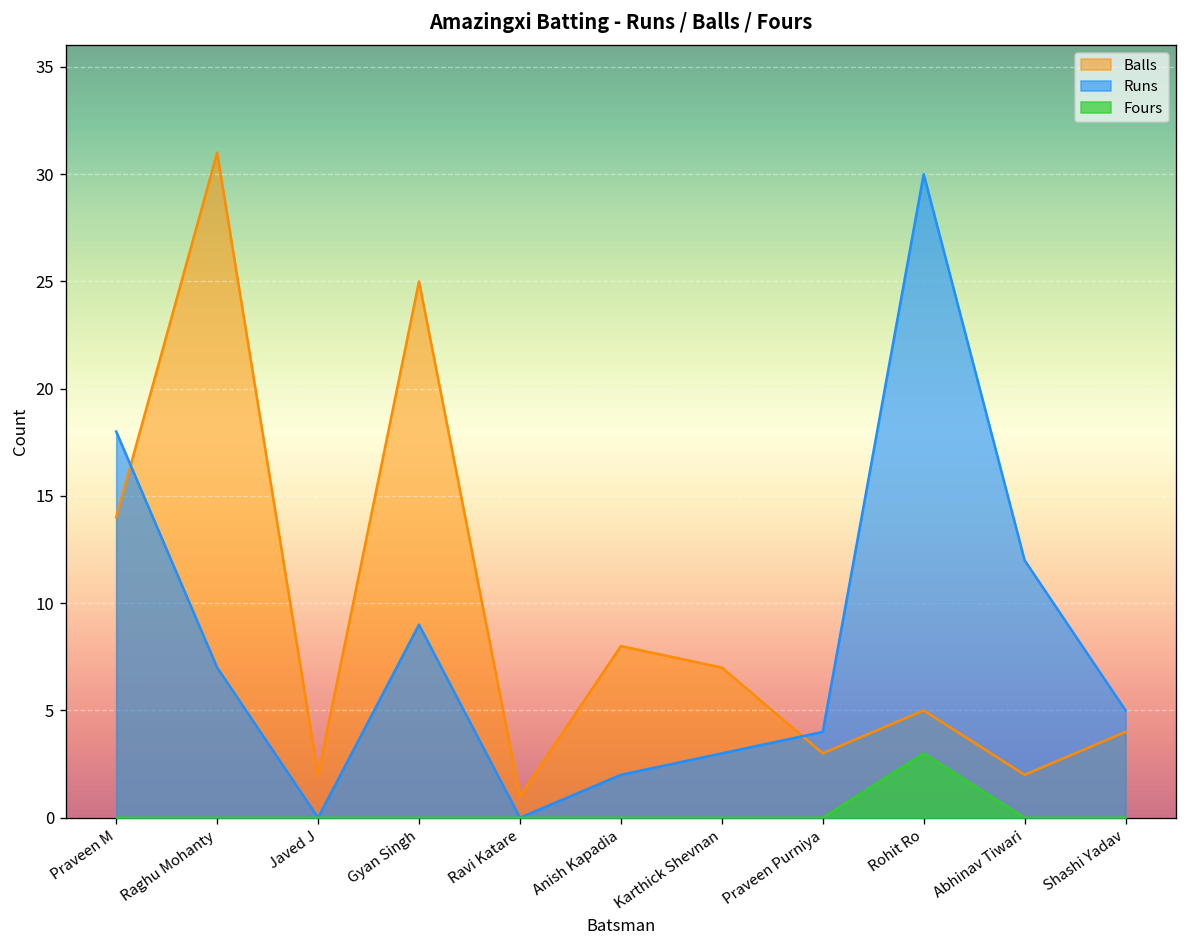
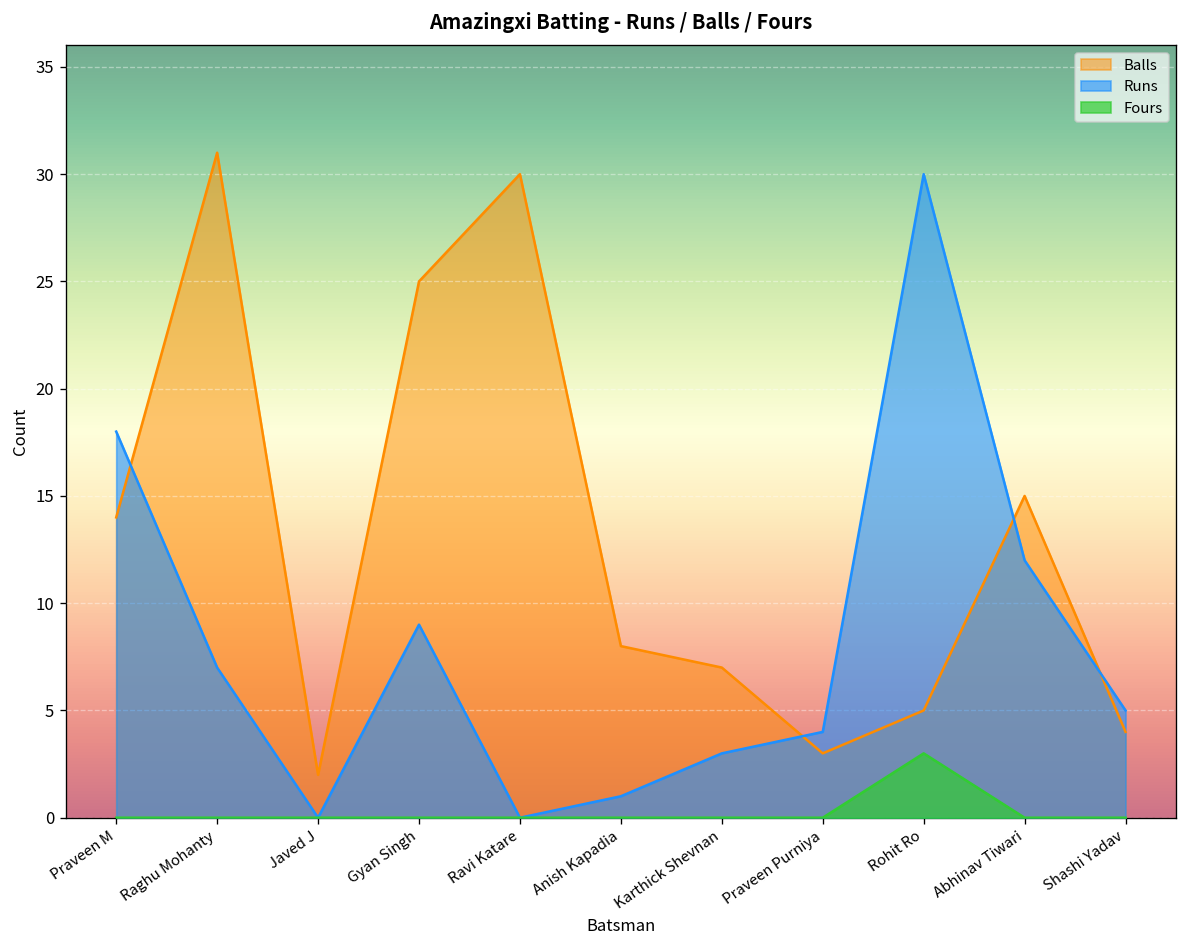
  {
    "Balls": {
      "Praveen M": 14,
      "Raghu Mohanty": 31,
      "Javed J": 2,
      "Gyan Singh": 25,
-     "Ravi Katare": 1,
+     "Ravi Katare": 30,
      "Anish Kapadia": 8,
      "Karthick Shevnan": 7,
      "Praveen Purniya": 3,
      "Rohit Ro": 5,
-     "Abhinav Tiwari": 2,
+     "Abhinav Tiwari": 15,
      "Shashi Yadav": 4
    },
    "Runs": {
      "Praveen M": 18,
      "Raghu Mohanty": 7,
      "Gyan Singh": 9,
-     "Anish Kapadia": 2,
+     "Anish Kapadia": 1,
      "Karthick Shevnan": 3,
      "Praveen Purniya": 4,
      "Rohit Ro": 30,
      "Abhinav Tiwari": 12,
      "Shashi Yadav": 5
    },
    "Fours": {
      "Praveen M": 0,
      "Raghu Mohanty": 0,
      "Gyan Singh": 0,
      "Anish Kapadia": 0,
      "Karthick Shevnan": 0,
      "Praveen Purniya": 0,
      "Rohit Ro": 3,
      "Abhinav Tiwari": 0,
      "Shashi Yadav": 0
    }
  }
